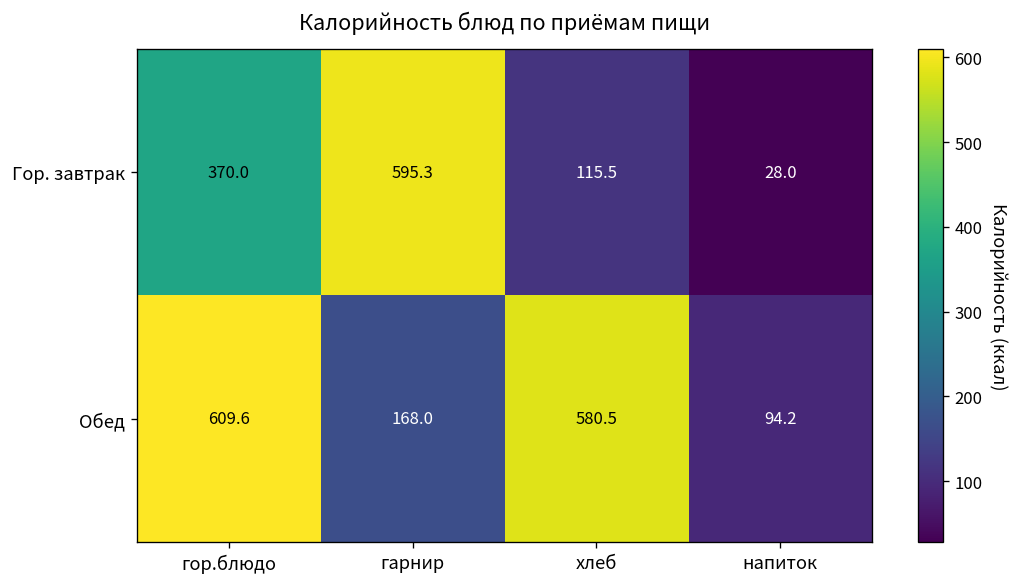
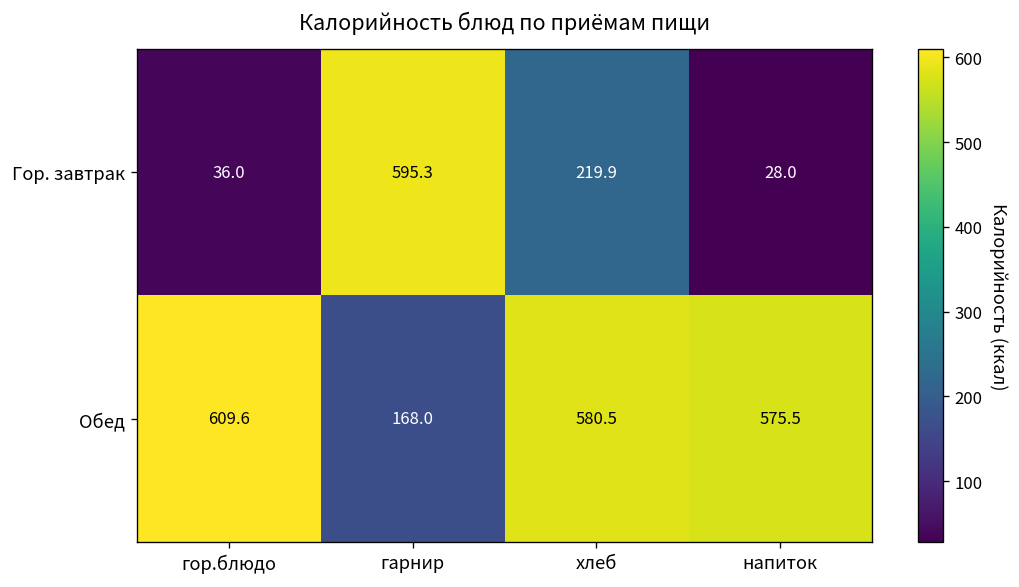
  {
    "Гор. завтрак": {
-     "гор.блюдо": 370.0,
+     "гор.блюдо": 36.0,
      "гарнир": 595.3,
-     "хлеб": 115.5,
+     "хлеб": 219.9,
      "напиток": 28.0
    },
    "Обед": {
      "гор.блюдо": 609.6,
      "гарнир": 168.0,
      "хлеб": 580.5,
-     "напиток": 94.2
+     "напиток": 575.5
    }
  }
